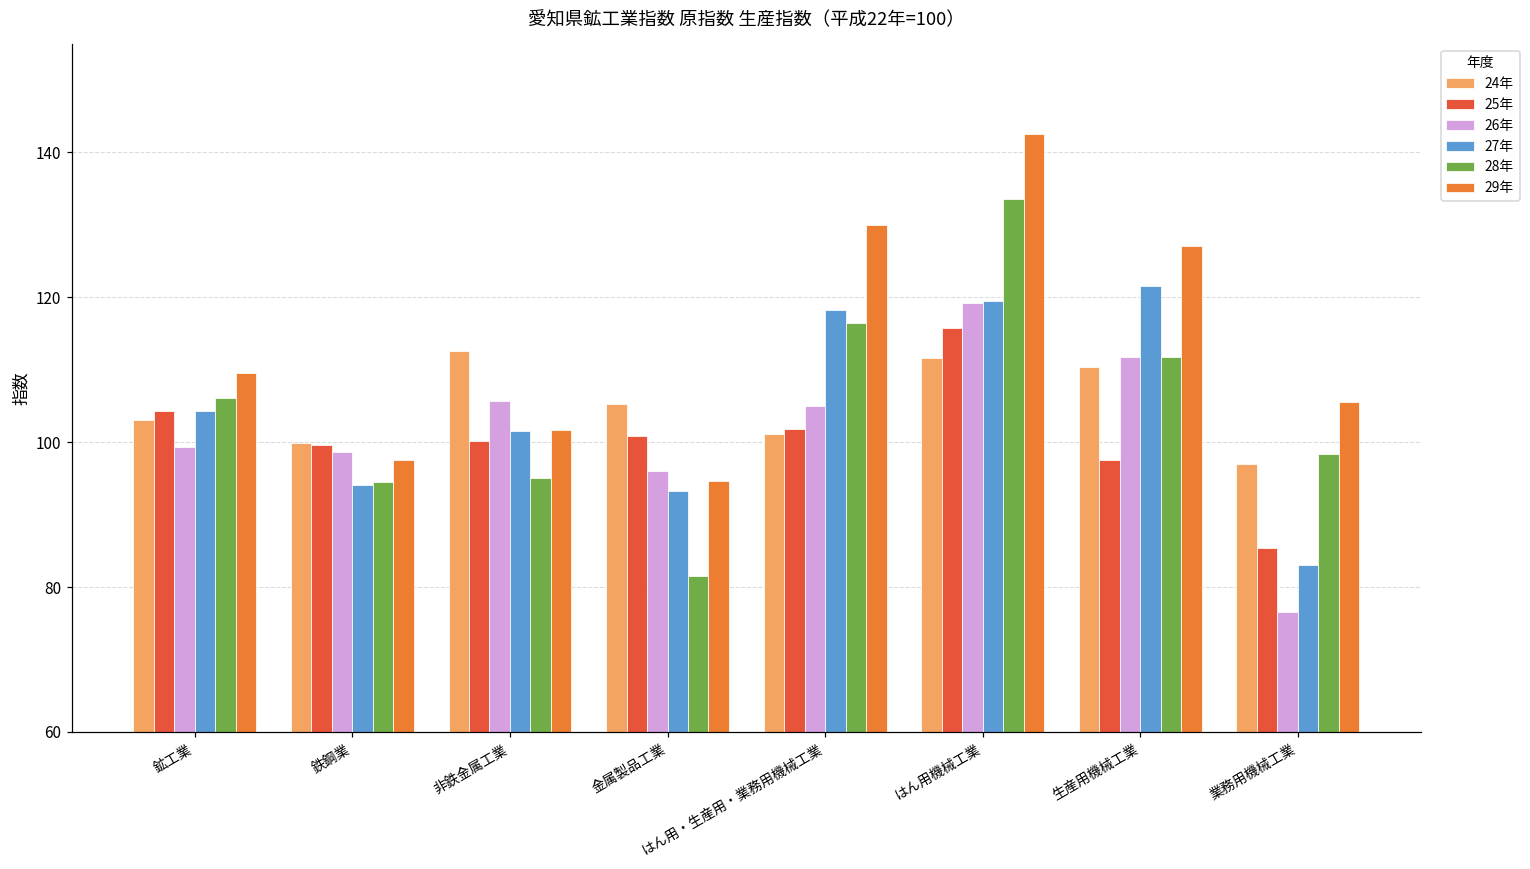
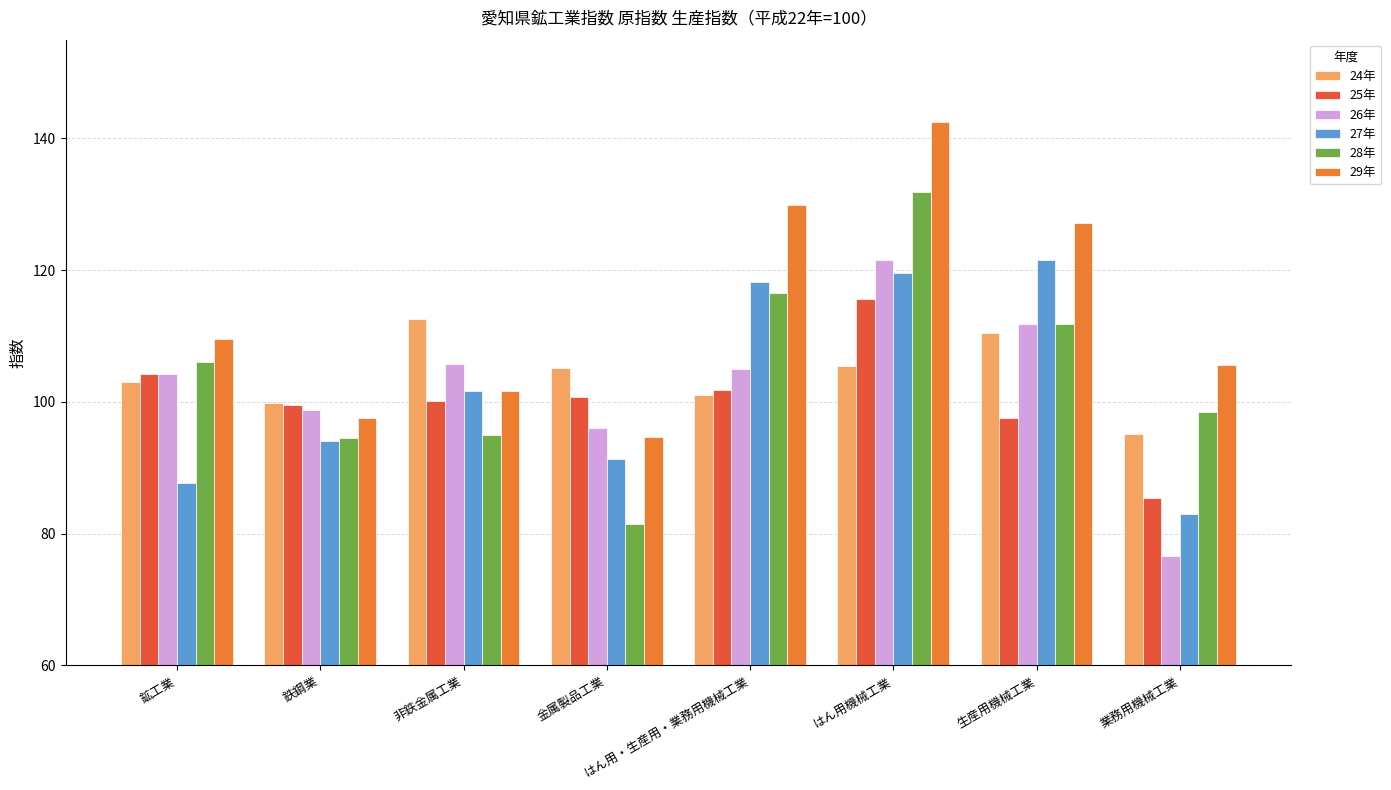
  {
    "24年": {
      "鉱工業": 103,
      "鉄鋼業": 100,
      "非鉄金属工業": 113,
      "金属製品工業": 105,
      "はん用・生産用・業務用機械工業": 101,
-     "はん用機械工業": 112,
+     "はん用機械工業": 106,
      "生産用機械工業": 110,
-     "業務用機械工業": 97
+     "業務用機械工業": 95
    },
    "26年": {
-     "鉱工業": 99,
+     "鉱工業": 104,
      "鉄鋼業": 99,
      "非鉄金属工業": 106,
      "金属製品工業": 96,
      "はん用・生産用・業務用機械工業": 105,
-     "はん用機械工業": 119,
+     "はん用機械工業": 122,
      "生産用機械工業": 112,
      "業務用機械工業": 77
    },
    "27年": {
-     "鉱工業": 104,
+     "鉱工業": 88,
      "鉄鋼業": 94,
      "非鉄金属工業": 102,
-     "金属製品工業": 93,
+     "金属製品工業": 91,
      "はん用・生産用・業務用機械工業": 118,
      "はん用機械工業": 120,
      "生産用機械工業": 122,
      "業務用機械工業": 83
    },
    "28年": {
      "鉱工業": 106,
      "鉄鋼業": 95,
      "非鉄金属工業": 95,
      "金属製品工業": 82,
      "はん用・生産用・業務用機械工業": 117,
-     "はん用機械工業": 134,
+     "はん用機械工業": 132,
      "生産用機械工業": 112,
      "業務用機械工業": 98
    }
  }
